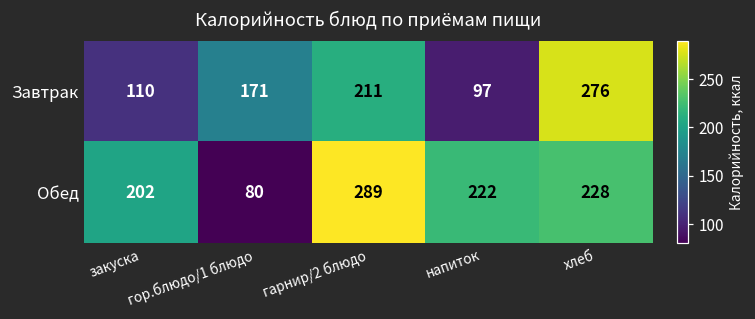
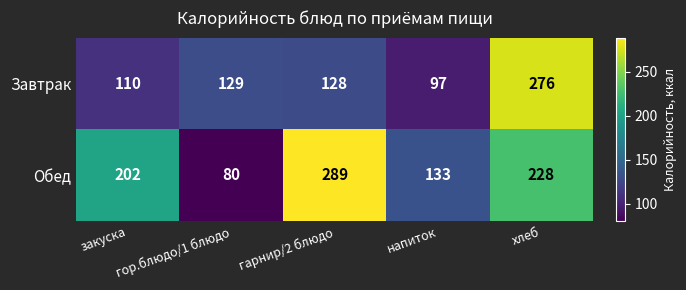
  {
    "Завтрак": {
      "закуска": 110,
-     "гор.блюдо/1 блюдо": 171,
-     "гарнир/2 блюдо": 211,
+     "гор.блюдо/1 блюдо": 129,
+     "гарнир/2 блюдо": 128,
      "напиток": 97,
      "хлеб": 276
    },
    "Обед": {
      "закуска": 202,
      "гор.блюдо/1 блюдо": 80,
      "гарнир/2 блюдо": 289,
-     "напиток": 222,
+     "напиток": 133,
      "хлеб": 228
    }
  }
